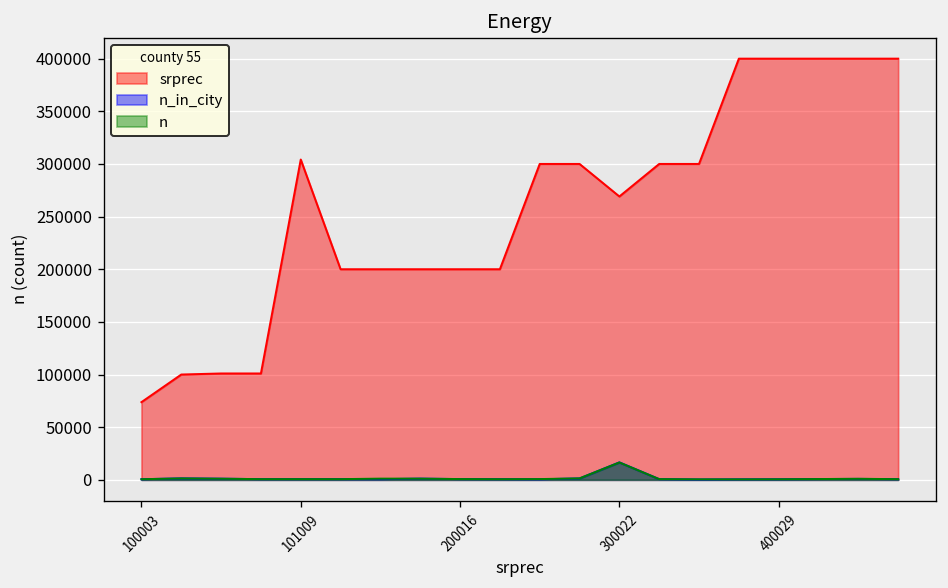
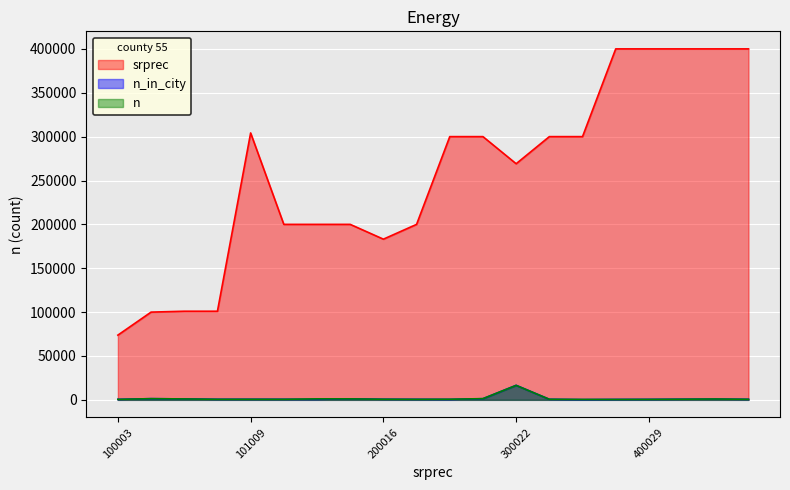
  {
    "srprec": {
      "100003": 70000,
      "101009": 300000,
-     "200016": 200000,
+     "200016": 180000,
      "300022": 270000,
      "400029": 400000
    }
  }
